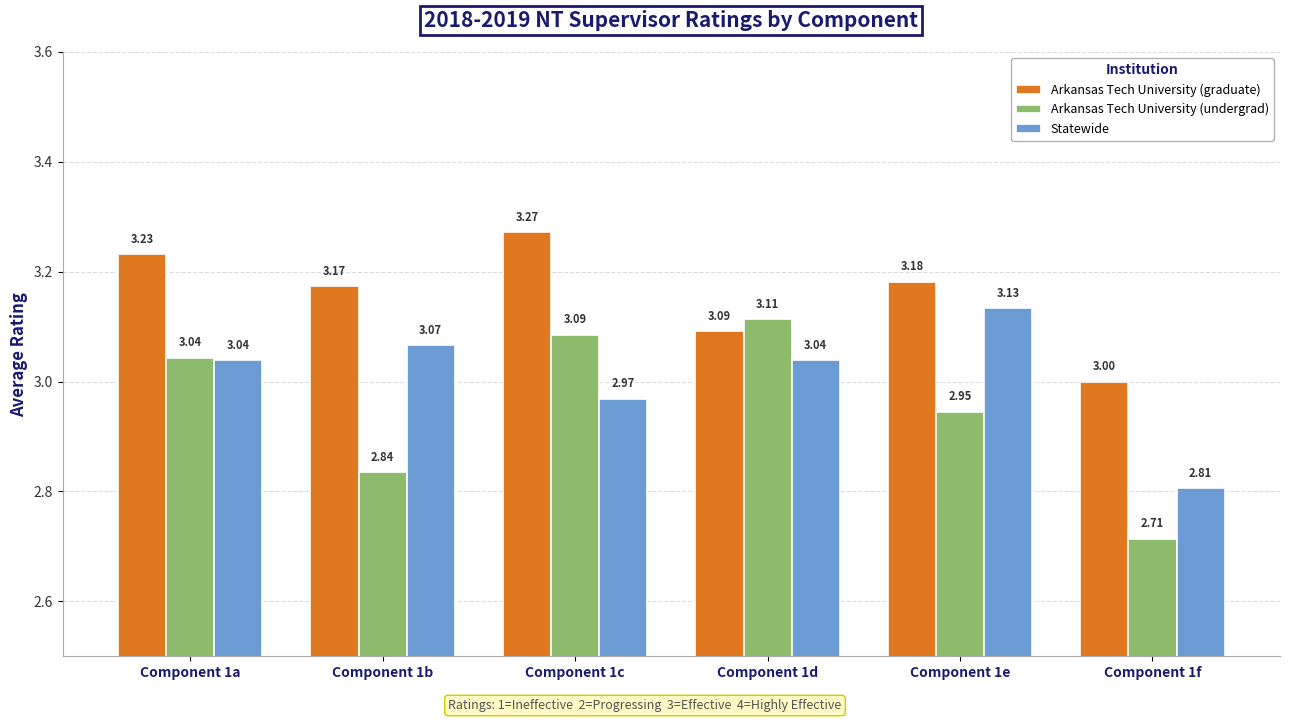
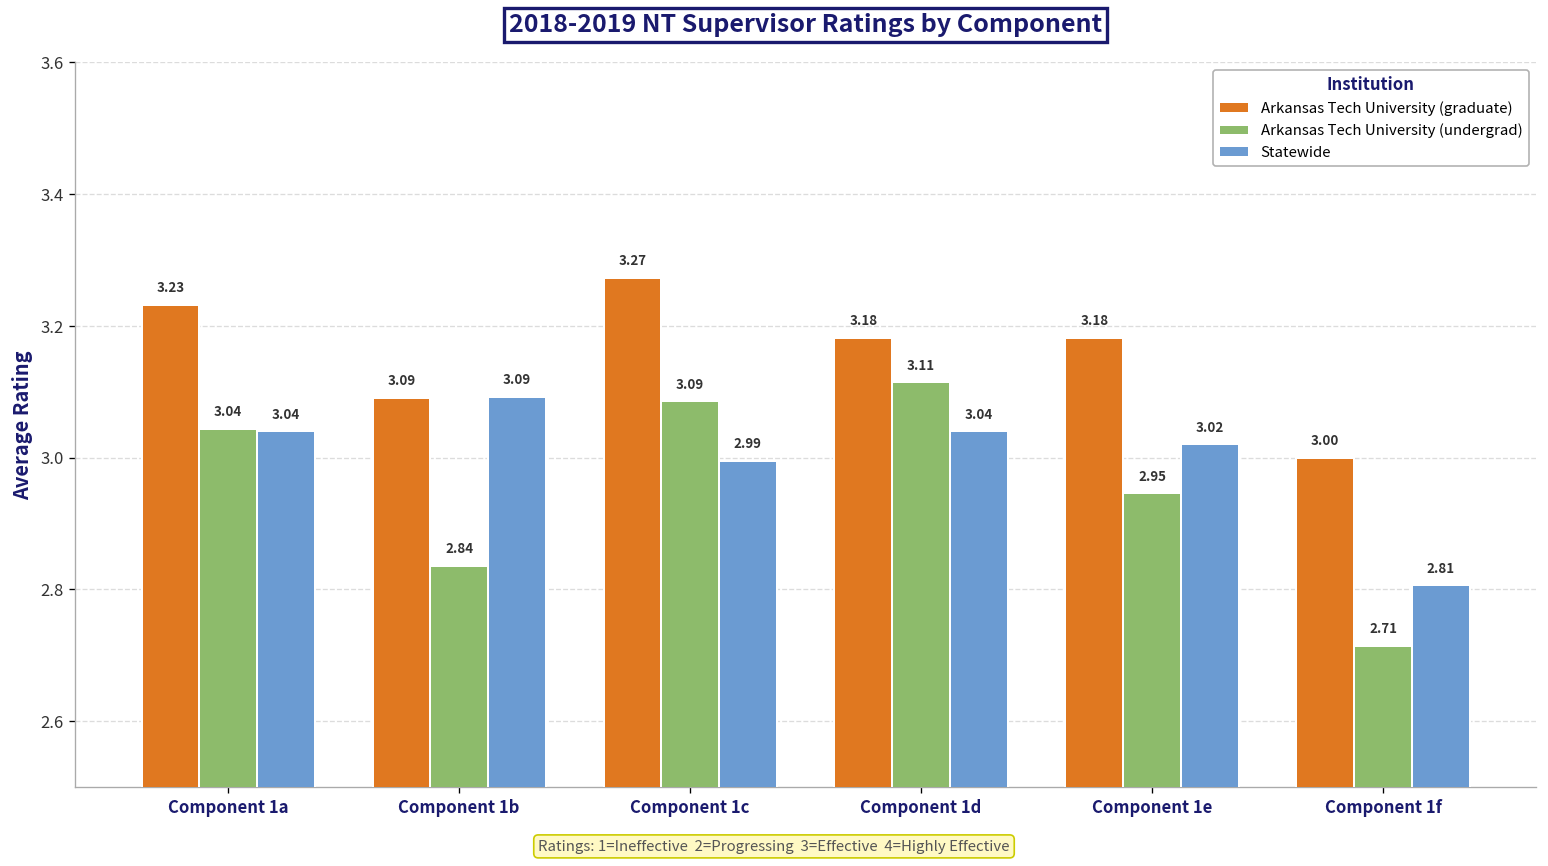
  {
    "Arkansas Tech University (graduate)": {
      "Component 1a": 3.23,
-     "Component 1b": 3.17,
+     "Component 1b": 3.09,
      "Component 1c": 3.27,
-     "Component 1d": 3.09,
+     "Component 1d": 3.18,
      "Component 1e": 3.18,
      "Component 1f": 3.00
    },
    "Arkansas Tech University (undergrad)": {
      "Component 1a": 3.04,
      "Component 1b": 2.84,
      "Component 1c": 3.09,
      "Component 1d": 3.11,
      "Component 1e": 2.95,
      "Component 1f": 2.71
    },
    "Statewide": {
      "Component 1a": 3.04,
-     "Component 1b": 3.07,
-     "Component 1c": 2.97,
+     "Component 1b": 3.09,
+     "Component 1c": 2.99,
      "Component 1d": 3.04,
-     "Component 1e": 3.13,
+     "Component 1e": 3.02,
      "Component 1f": 2.81
    }
  }
